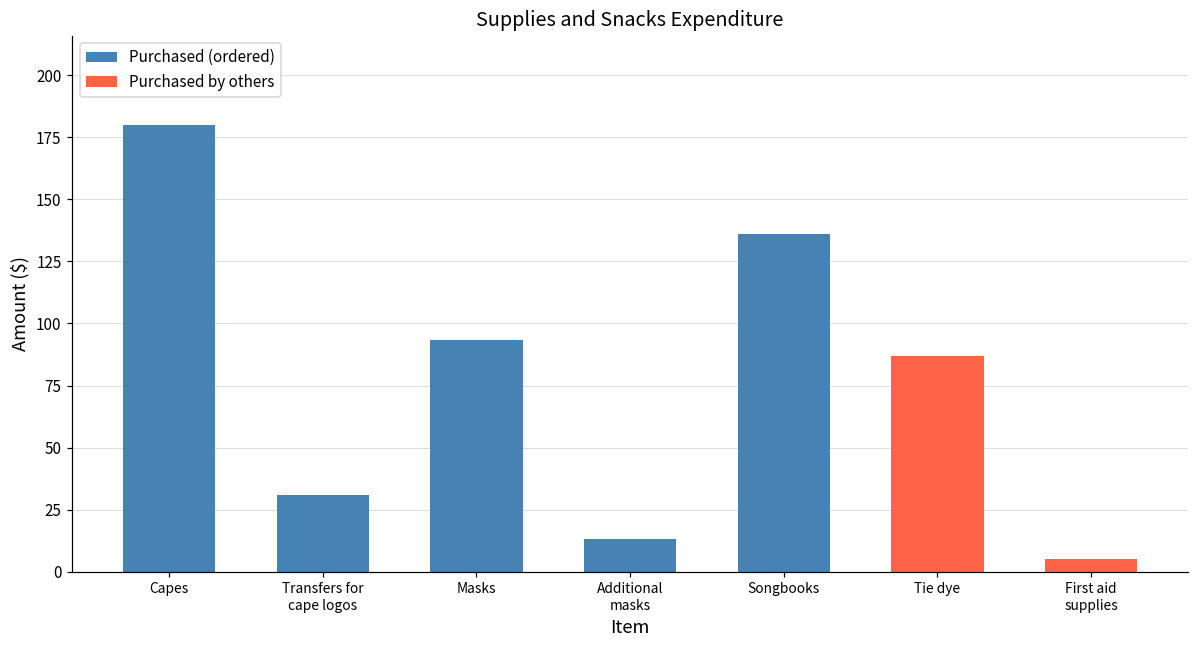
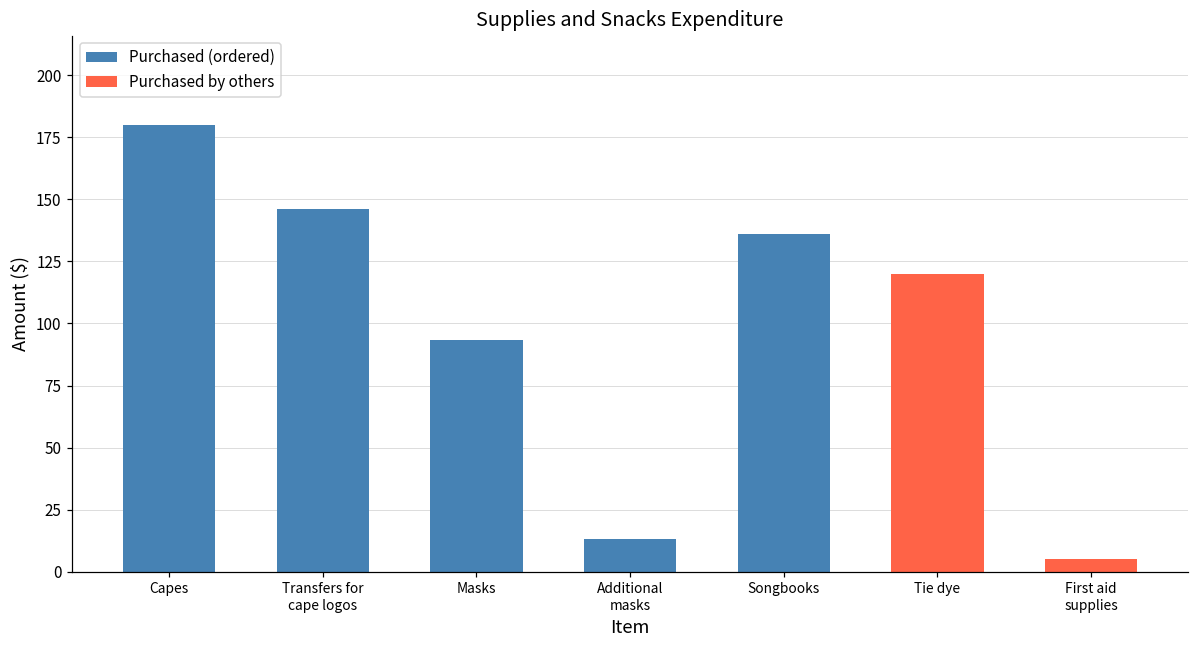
  {
    "Purchased (ordered)": {
      "Capes": 180,
-     "Transfers for cape logos": 31,
+     "Transfers for cape logos": 146,
      "Masks": 93,
      "Additional masks": 13,
      "Songbooks": 136
    },
    "Purchased by others": {
-     "Tie dye": 87,
+     "Tie dye": 120,
      "First aid supplies": 5
    }
  }
